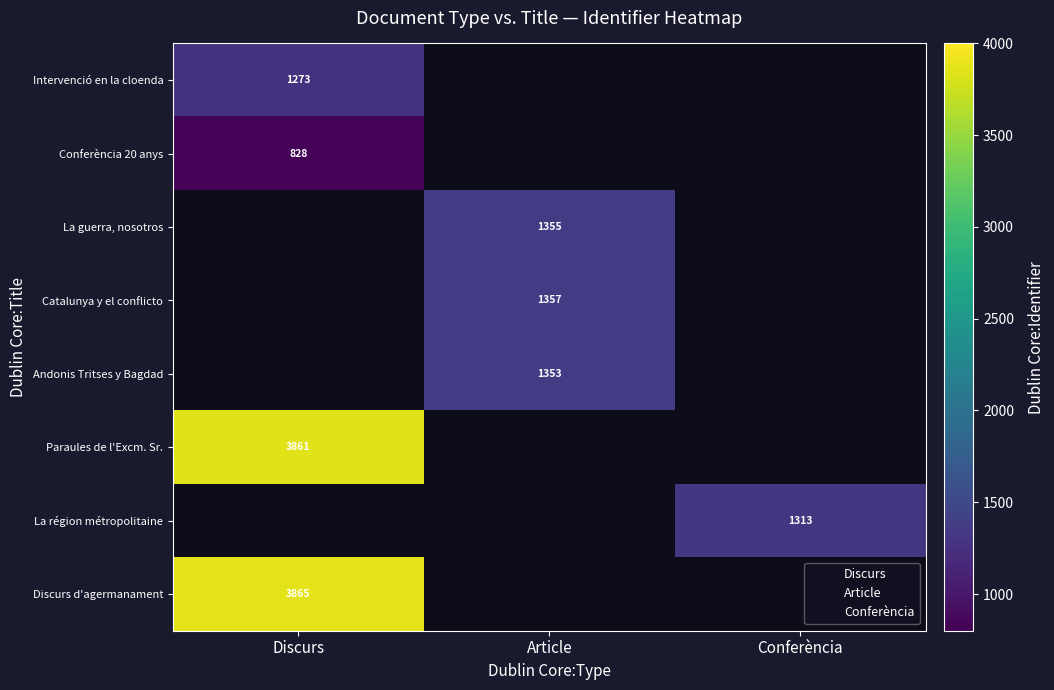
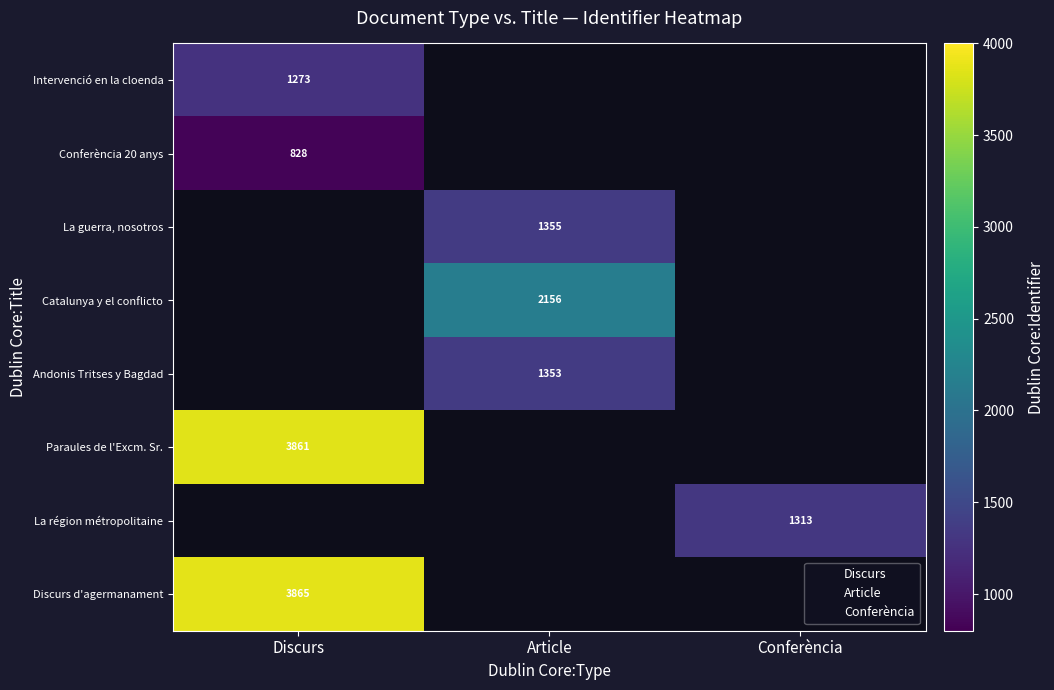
  {
    "Catalunya y el conflicto": {
-     "Article": 1357
+     "Article": 2156
    }
  }
